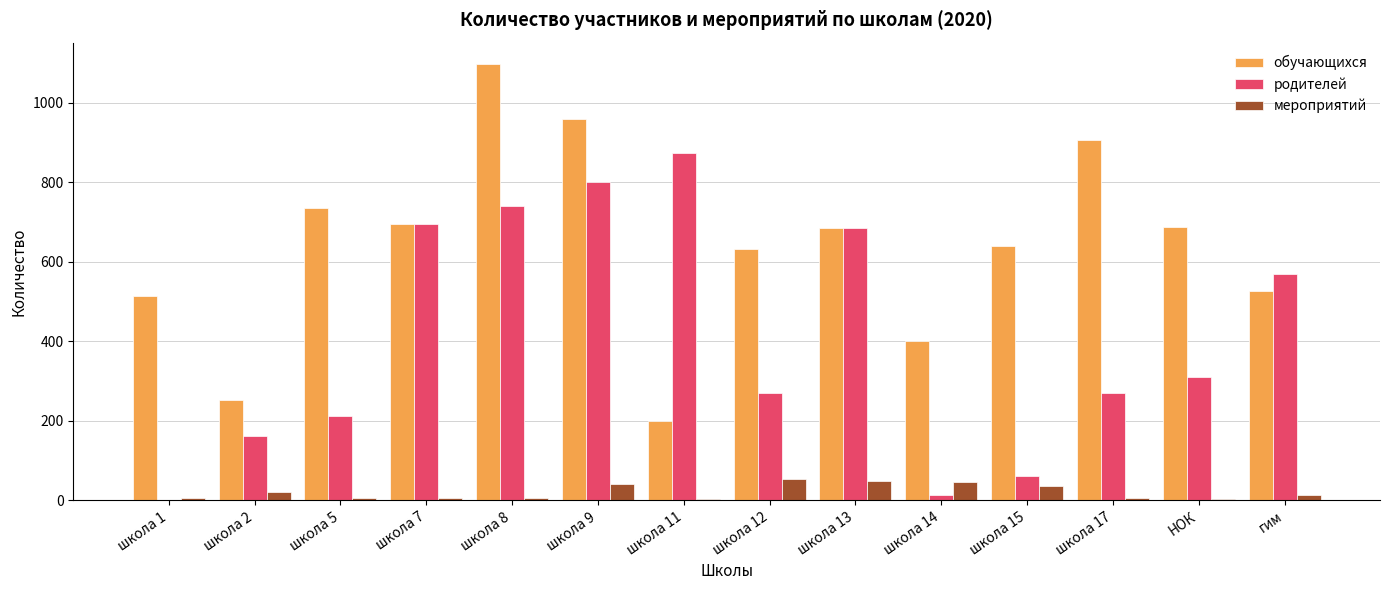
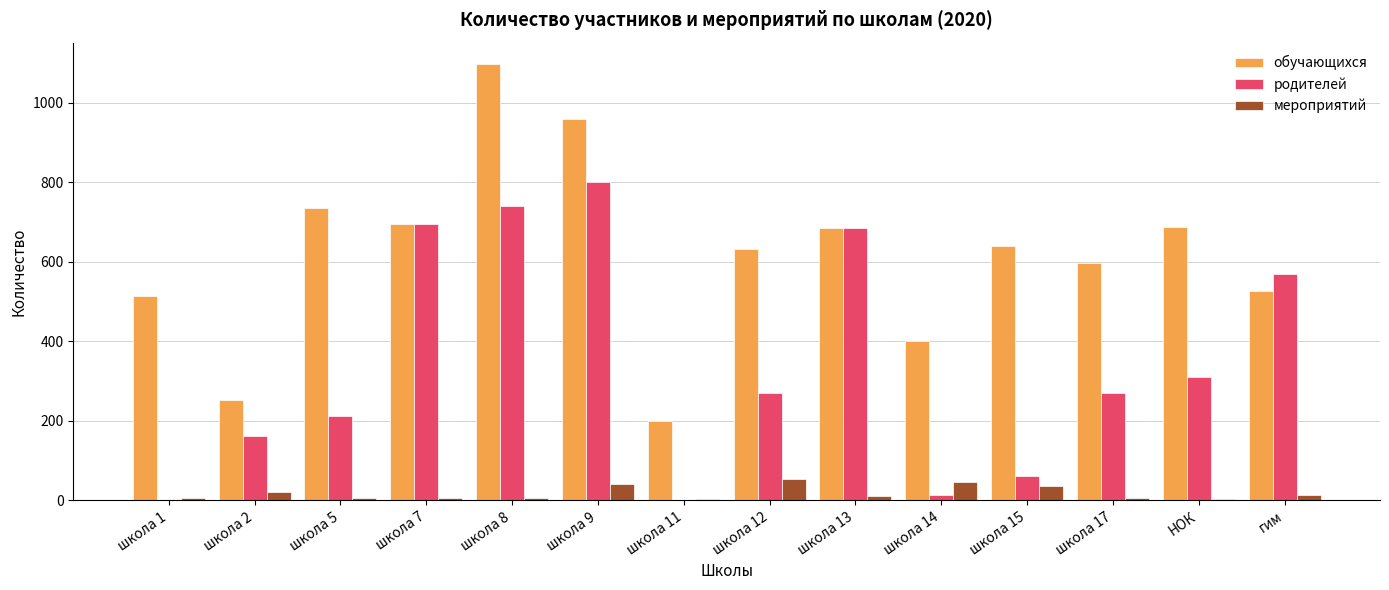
  {
    "обучающихся": {
      "школа 1": 520,
      "школа 2": 250,
      "школа 5": 740,
      "школа 7": 700,
      "школа 8": 1100,
      "школа 9": 960,
      "школа 11": 200,
      "школа 12": 630,
      "школа 13": 690,
      "школа 14": 400,
      "школа 15": 640,
-     "школа 17": 910,
+     "школа 17": 600,
      "НОК": 690,
      "гим": 530
    },
    "родителей": {
      "школа 1": 0,
      "школа 2": 160,
      "школа 5": 210,
      "школа 7": 700,
      "школа 8": 740,
      "школа 9": 800,
-     "школа 11": 870,
+     "школа 11": 0,
      "школа 12": 270,
      "школа 13": 690,
      "школа 14": 10,
      "школа 15": 60,
      "школа 17": 270,
      "НОК": 310,
      "гим": 570
    },
    "мероприятий": {
      "школа 2": 20,
      "школа 5": 10,
      "школа 9": 40,
      "школа 12": 50,
-     "школа 13": 50,
+     "школа 13": 10,
      "школа 14": 50,
      "школа 15": 40,
      "гим": 10
    }
  }
